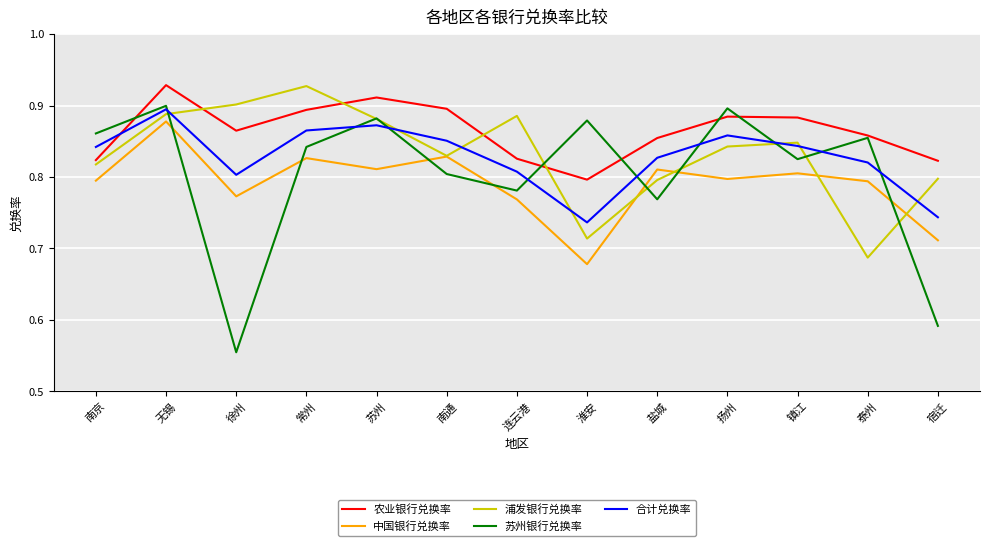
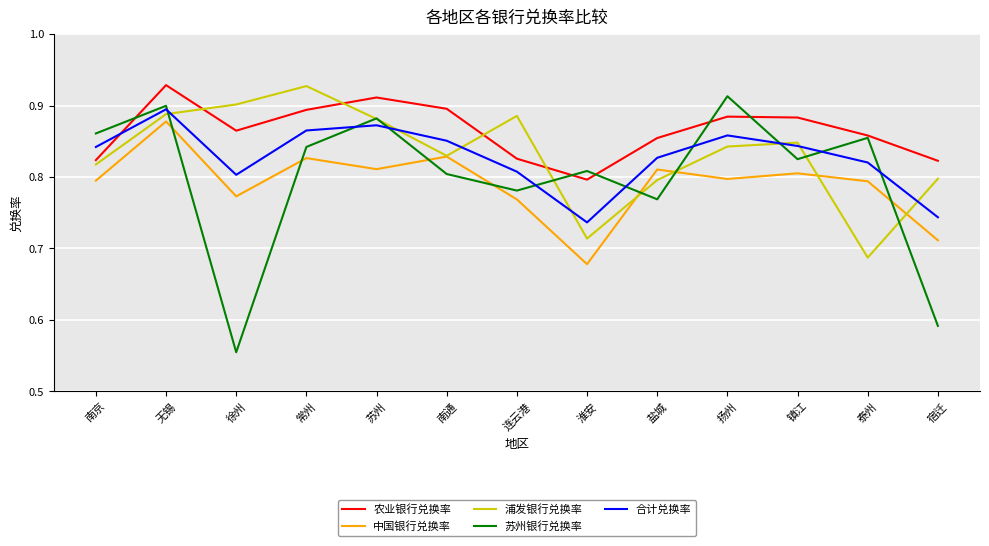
  {
    "农业银行兑换率": {
      "南京": 0.82,
      "无锡": 0.93,
      "徐州": 0.86,
      "常州": 0.89,
      "苏州": 0.91,
      "南通": 0.90,
      "连云港": 0.83,
      "淮安": 0.80,
      "盐城": 0.85,
      "扬州": 0.88,
      "镇江": 0.88,
      "宿迁": 0.82
    },
    "中国银行兑换率": {
      "南京": 0.79,
      "无锡": 0.88,
      "徐州": 0.77,
      "常州": 0.83,
      "苏州": 0.81,
      "连云港": 0.77,
      "淮安": 0.68,
      "盐城": 0.81,
      "扬州": 0.80,
      "镇江": 0.81,
      "泰州": 0.79,
      "宿迁": 0.71
    },
    "浦发银行兑换率": {
      "南京": 0.82,
      "无锡": 0.89,
      "徐州": 0.90,
      "常州": 0.93,
      "连云港": 0.89,
      "淮安": 0.71,
      "盐城": 0.80,
      "扬州": 0.84,
      "镇江": 0.85,
      "泰州": 0.69,
      "宿迁": 0.80
    },
    "苏州银行兑换率": {
      "南京": 0.86,
      "无锡": 0.90,
      "徐州": 0.55,
      "常州": 0.84,
      "南通": 0.80,
      "连云港": 0.78,
-     "淮安": 0.88,
+     "淮安": 0.81,
      "盐城": 0.77,
-     "扬州": 0.90,
+     "扬州": 0.91,
      "镇江": 0.82,
      "宿迁": 0.59
    },
    "合计兑换率": {
      "南京": 0.84,
      "无锡": 0.89,
      "徐州": 0.80,
      "常州": 0.87,
      "苏州": 0.87,
      "南通": 0.85,
      "连云港": 0.81,
      "淮安": 0.74,
      "盐城": 0.83,
      "扬州": 0.86,
      "镇江": 0.84,
      "泰州": 0.82,
      "宿迁": 0.74
    }
  }
